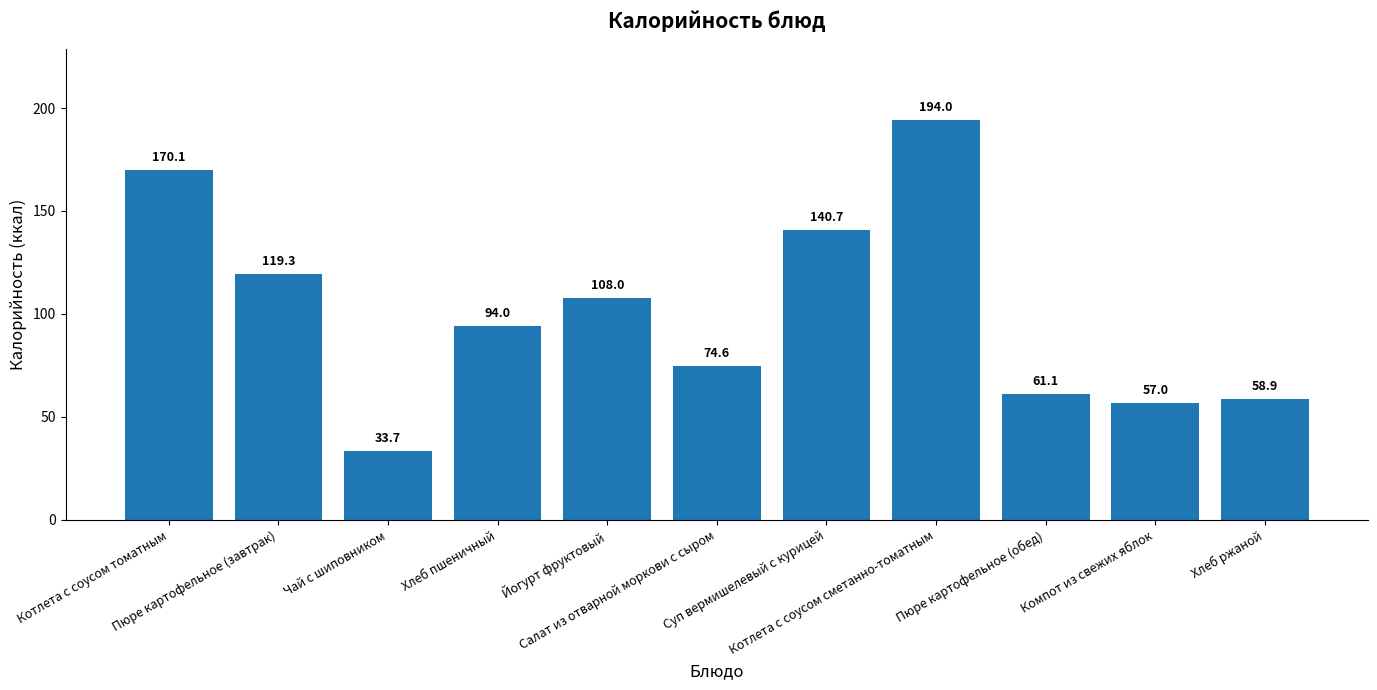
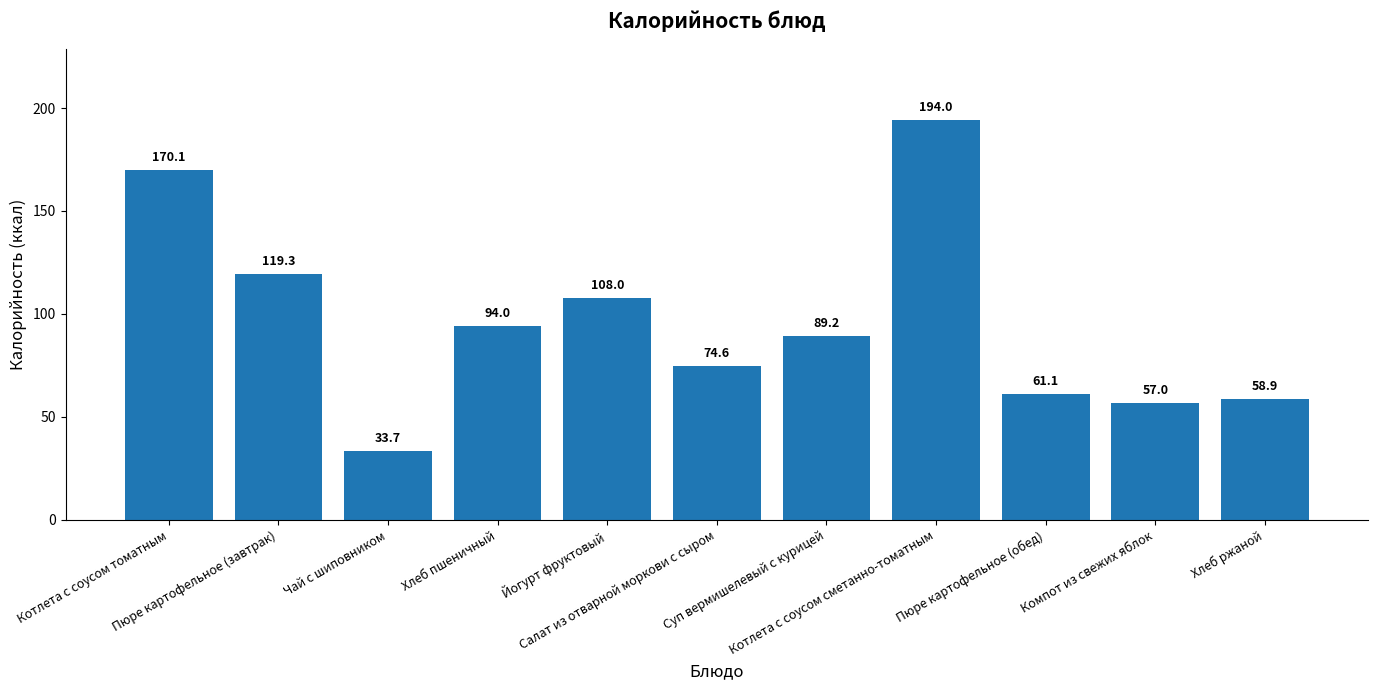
  {
    "Котлета с соусом томатным": 170.1,
    "Пюре картофельное (завтрак)": 119.3,
    "Чай с шиповником": 33.7,
    "Хлеб пшеничный": 94.0,
    "Йогурт фруктовый": 108.0,
    "Салат из отварной моркови с сыром": 74.6,
-   "Суп вермишелевый с курицей": 140.7,
+   "Суп вермишелевый с курицей": 89.2,
    "Котлета с соусом сметанно-томатным": 194.0,
    "Пюре картофельное (обед)": 61.1,
    "Компот из свежих яблок": 57.0,
    "Хлеб ржаной": 58.9
  }
